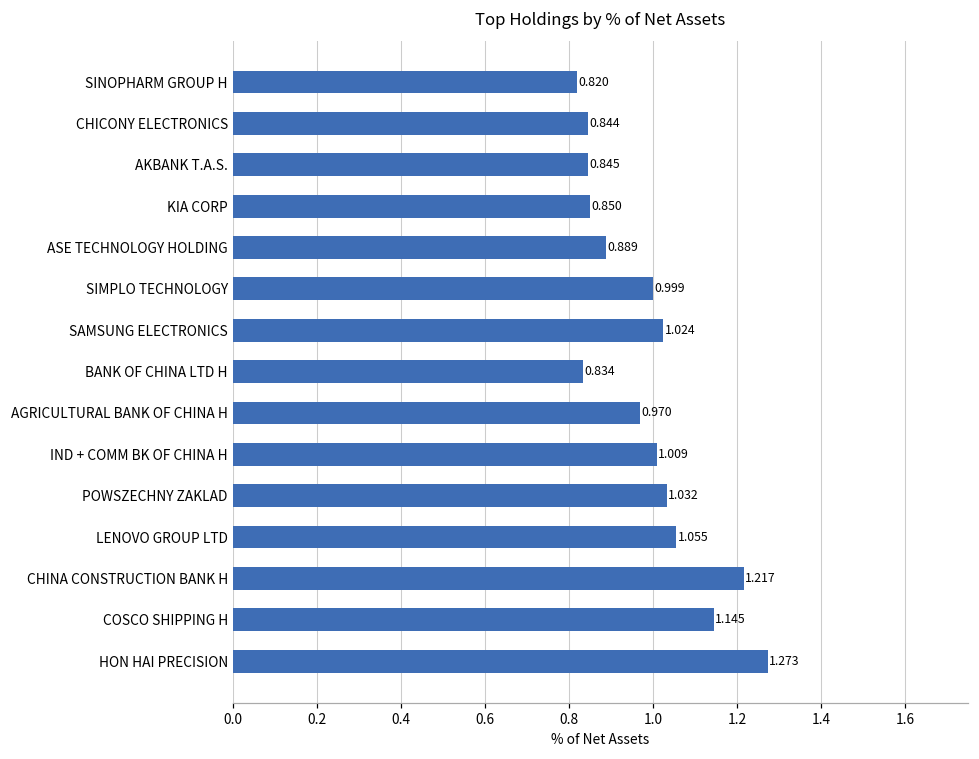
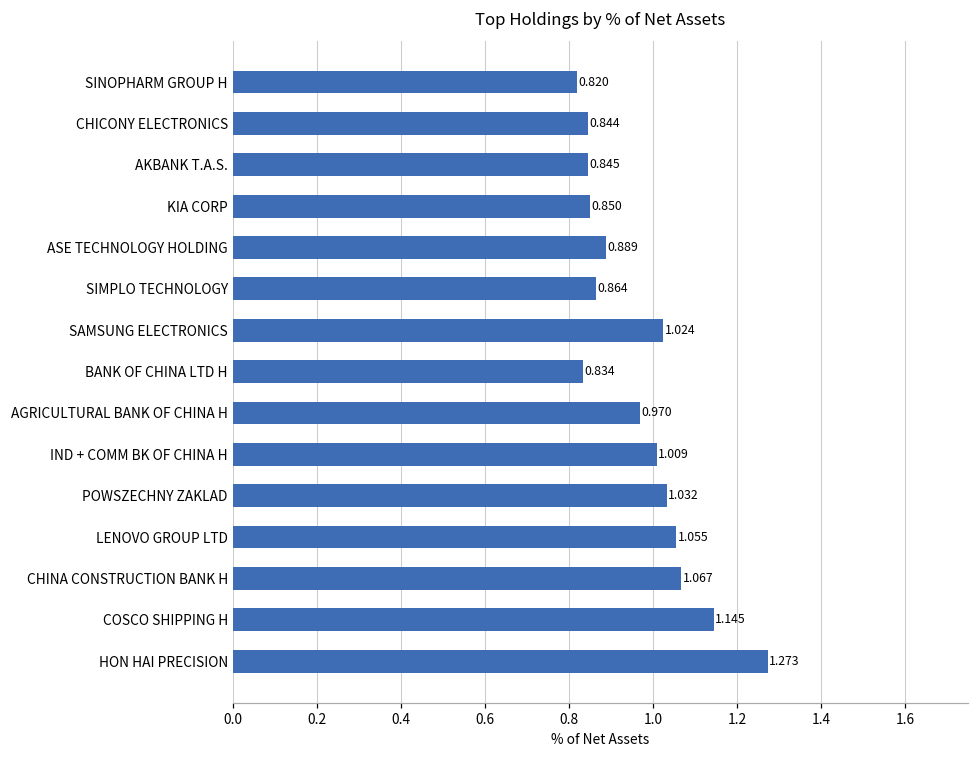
  {
    "SINOPHARM GROUP H": 0.820,
    "CHICONY ELECTRONICS": 0.844,
    "AKBANK T.A.S.": 0.845,
    "KIA CORP": 0.850,
    "ASE TECHNOLOGY HOLDING": 0.889,
-   "SIMPLO TECHNOLOGY": 0.999,
+   "SIMPLO TECHNOLOGY": 0.864,
    "SAMSUNG ELECTRONICS": 1.024,
    "BANK OF CHINA LTD H": 0.834,
    "AGRICULTURAL BANK OF CHINA H": 0.970,
    "IND + COMM BK OF CHINA H": 1.009,
    "POWSZECHNY ZAKLAD": 1.032,
    "LENOVO GROUP LTD": 1.055,
-   "CHINA CONSTRUCTION BANK H": 1.217,
+   "CHINA CONSTRUCTION BANK H": 1.067,
    "COSCO SHIPPING H": 1.145,
    "HON HAI PRECISION": 1.273
  }
